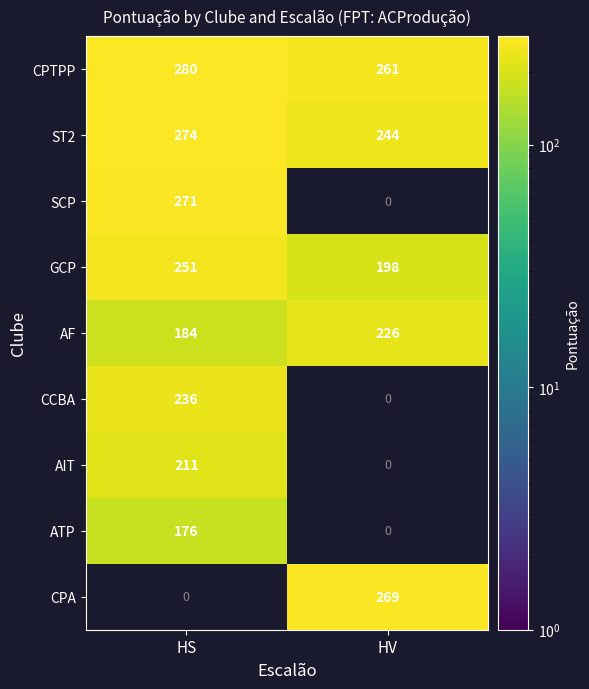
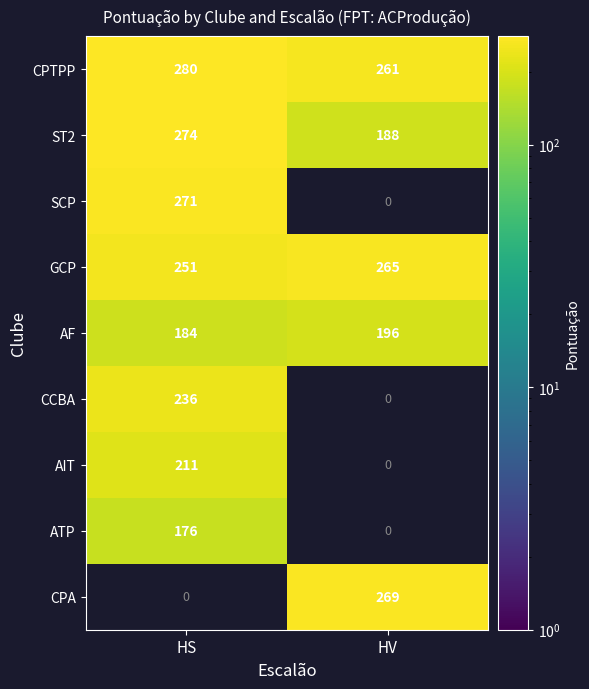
  {
    "CPTPP": {
      "HS": 280,
      "HV": 261
    },
    "ST2": {
      "HS": 274,
-     "HV": 244
+     "HV": 188
    },
    "SCP": {
      "HS": 271
    },
    "GCP": {
      "HS": 251,
-     "HV": 198
+     "HV": 265
    },
    "AF": {
      "HS": 184,
-     "HV": 226
+     "HV": 196
    },
    "CCBA": {
      "HS": 236
    },
    "AIT": {
      "HS": 211
    },
    "ATP": {
      "HS": 176
    },
    "CPA": {
      "HV": 269
    }
  }
